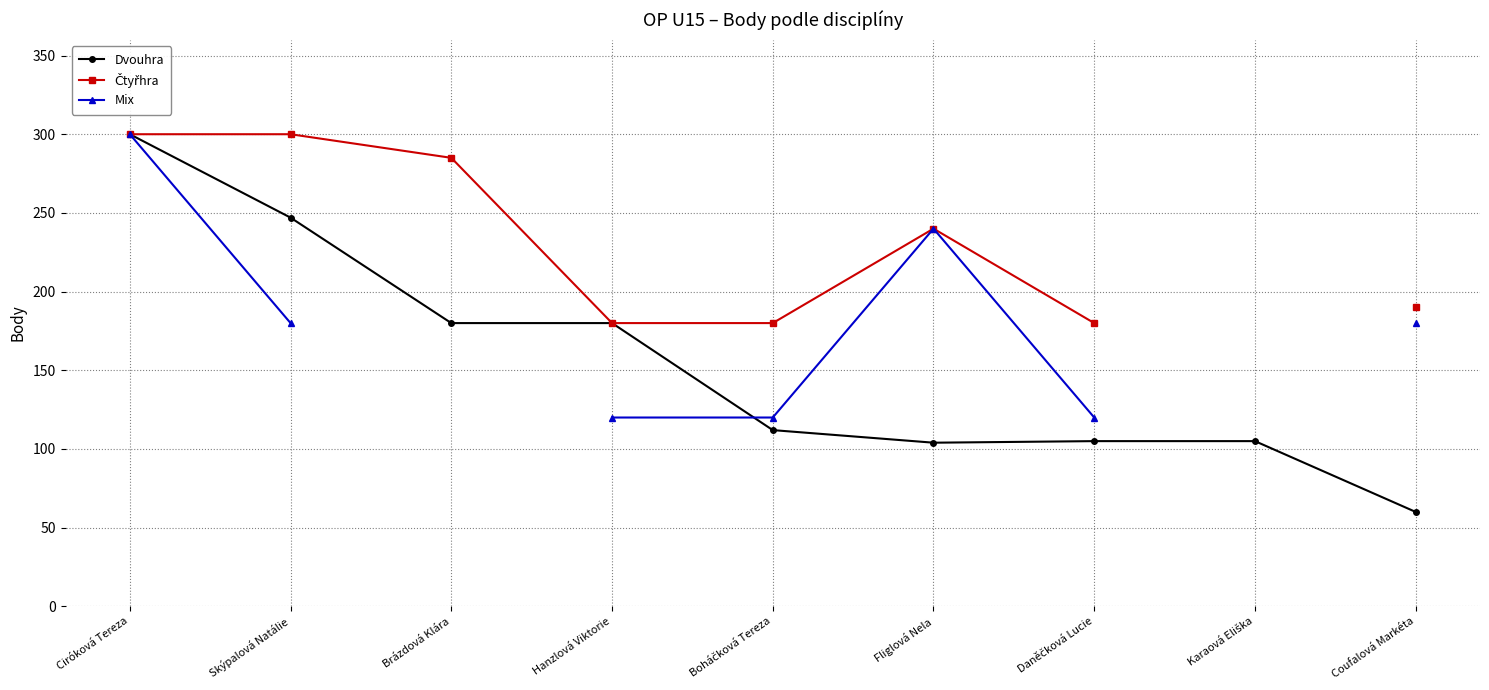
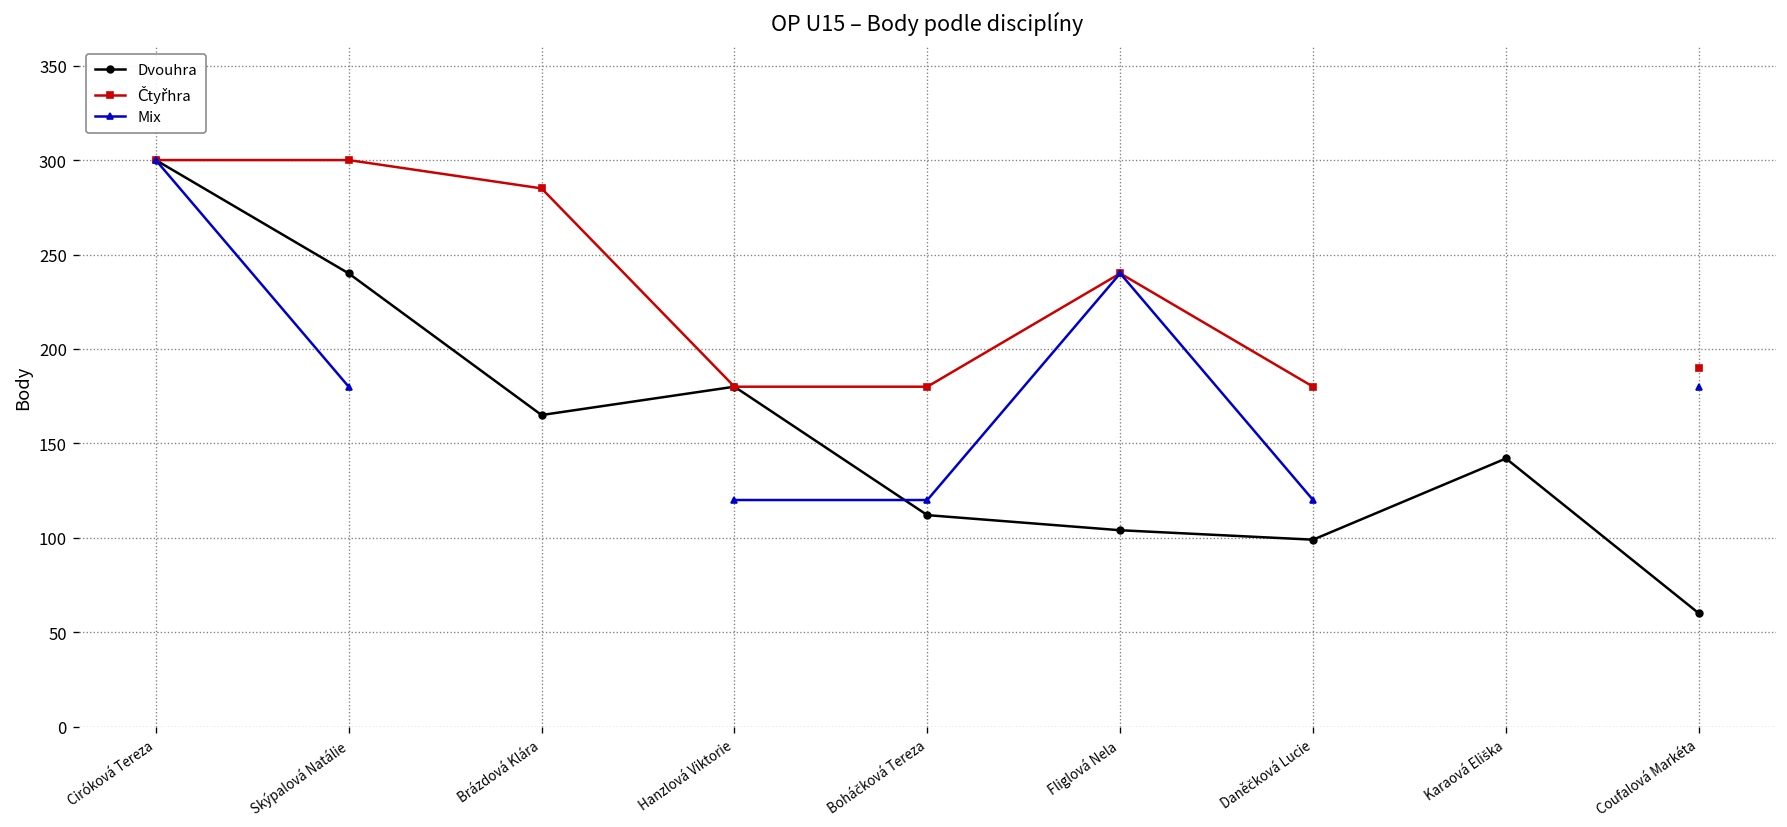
  {
    "Dvouhra": {
-     "Skýpalová Natálie": 247,
-     "Brázdová Klára": 180,
+     "Skýpalová Natálie": 240,
+     "Brázdová Klára": 165,
      "Boháčková Tereza": 112,
      "Fliglová Nela": 104,
-     "Daněčková Lucie": 105,
-     "Karaová Eliška": 105,
+     "Daněčková Lucie": 99,
+     "Karaová Eliška": 142,
      "Coufalová Markéta": 60
    },
    "Čtyřhra": {
      "Skýpalová Natálie": 300,
      "Brázdová Klára": 285,
      "Boháčková Tereza": 180,
      "Daněčková Lucie": 180,
      "Coufalová Markéta": 190
    },
    "Mix": {
      "Skýpalová Natálie": 180,
      "Hanzlová Viktorie": 120,
      "Boháčková Tereza": 120,
      "Daněčková Lucie": 120,
      "Coufalová Markéta": 180
    }
  }
